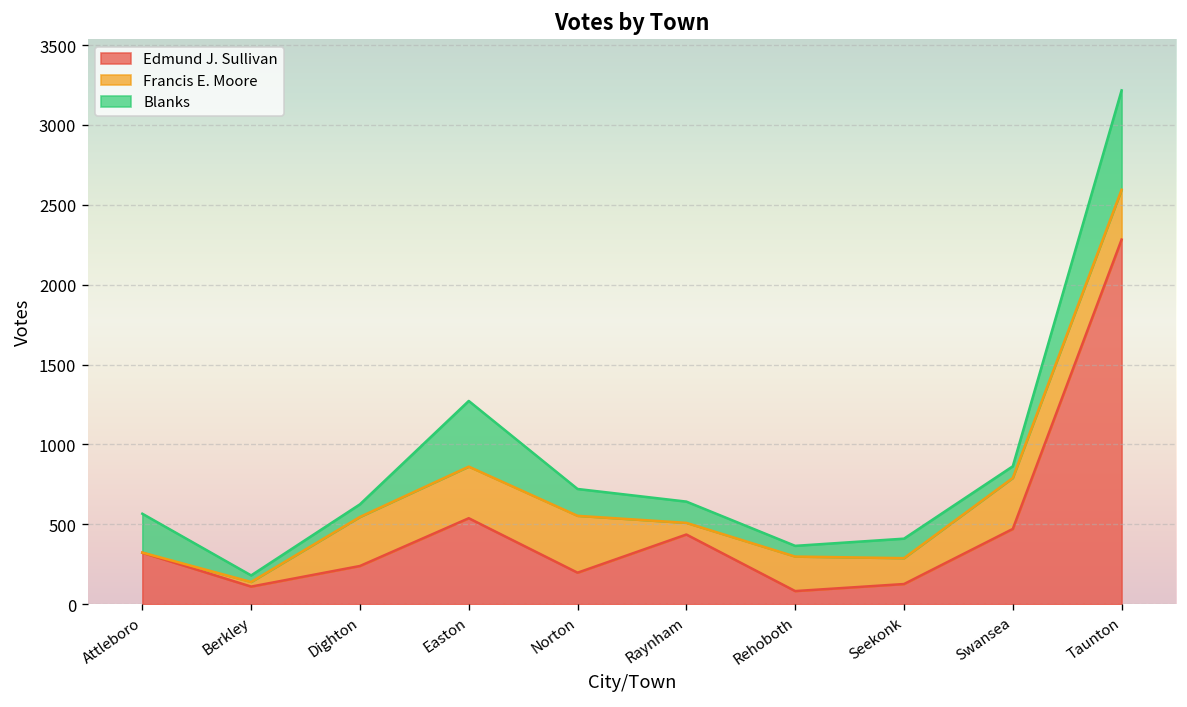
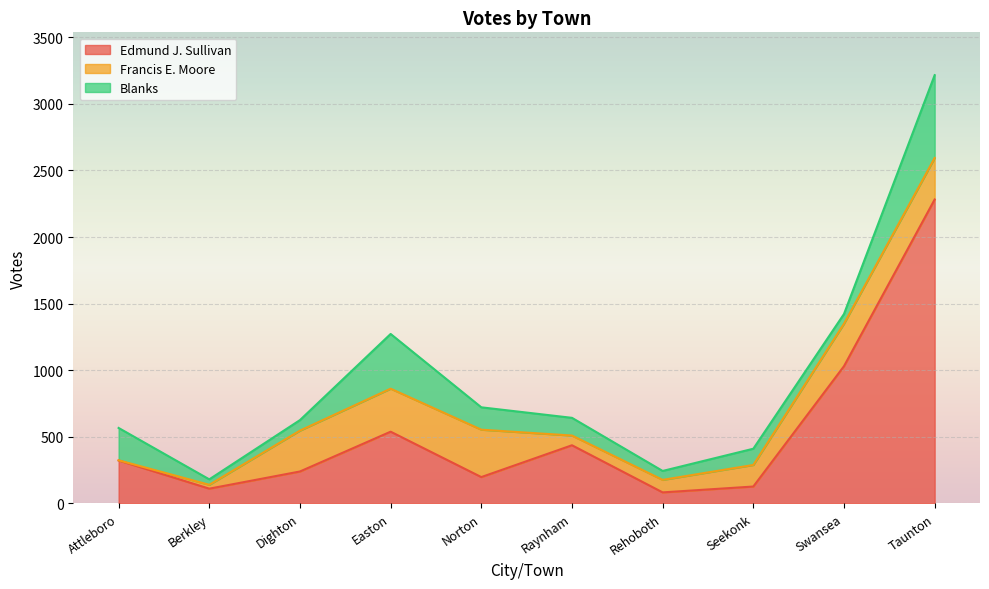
  {
    "Edmund J. Sullivan": {
      "Berkley": 110,
      "Dighton": 240,
      "Easton": 540,
      "Norton": 200,
      "Raynham": 440,
      "Rehoboth": 80,
      "Seekonk": 130,
-     "Swansea": 470,
+     "Swansea": 1030,
      "Taunton": 2280
    },
    "Francis E. Moore": {
      "Berkley": 30,
      "Dighton": 310,
      "Easton": 320,
      "Norton": 360,
      "Raynham": 70,
-     "Rehoboth": 220,
+     "Rehoboth": 90,
      "Seekonk": 160,
      "Swansea": 320,
      "Taunton": 310
    },
    "Blanks": {
      "Attleboro": 240,
      "Berkley": 40,
      "Dighton": 80,
      "Easton": 410,
      "Norton": 170,
      "Raynham": 130,
      "Rehoboth": 70,
      "Seekonk": 120,
      "Swansea": 70,
      "Taunton": 620
    }
  }
